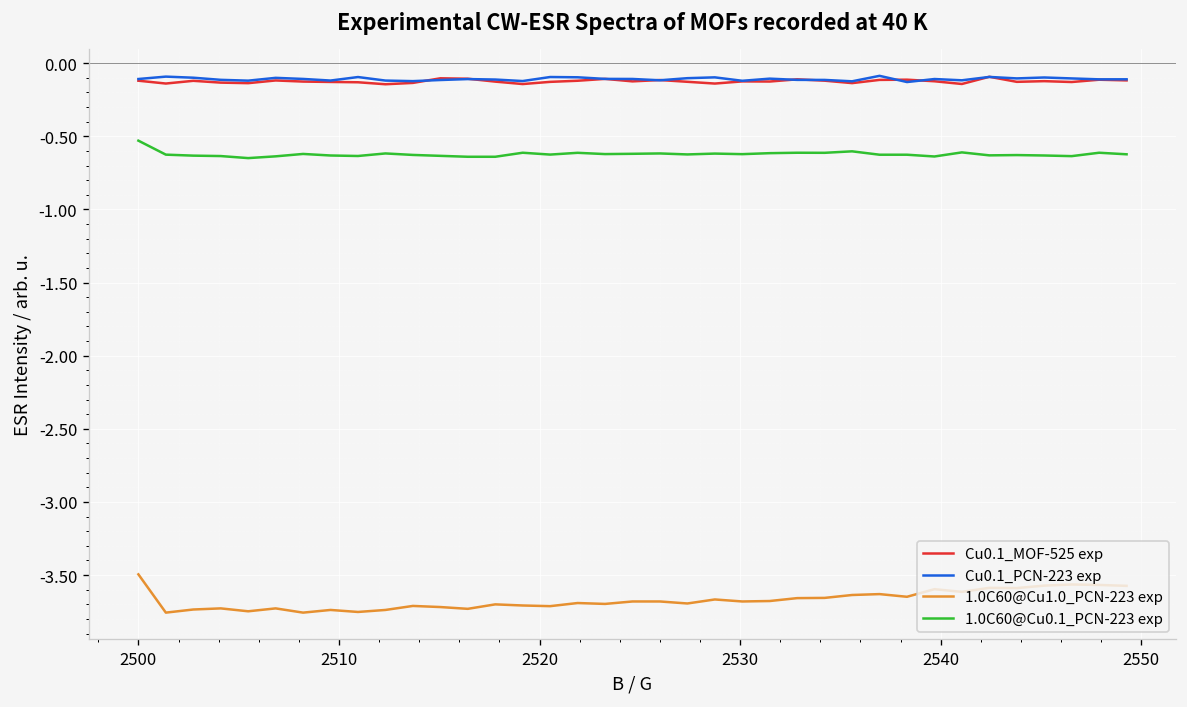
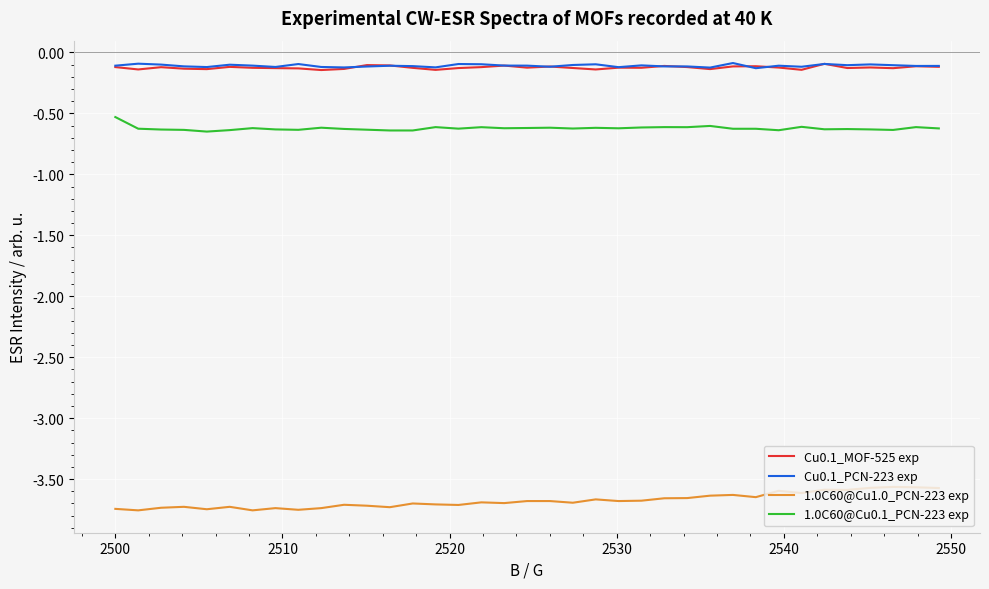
  {
    "1.0C60@Cu1.0_PCN-223 exp": {
-     "2500": -3.50
+     "2500": -3.74
    },
    "1.0C60@Cu0.1_PCN-223 exp": {
      "2500": -0.53
    }
  }
